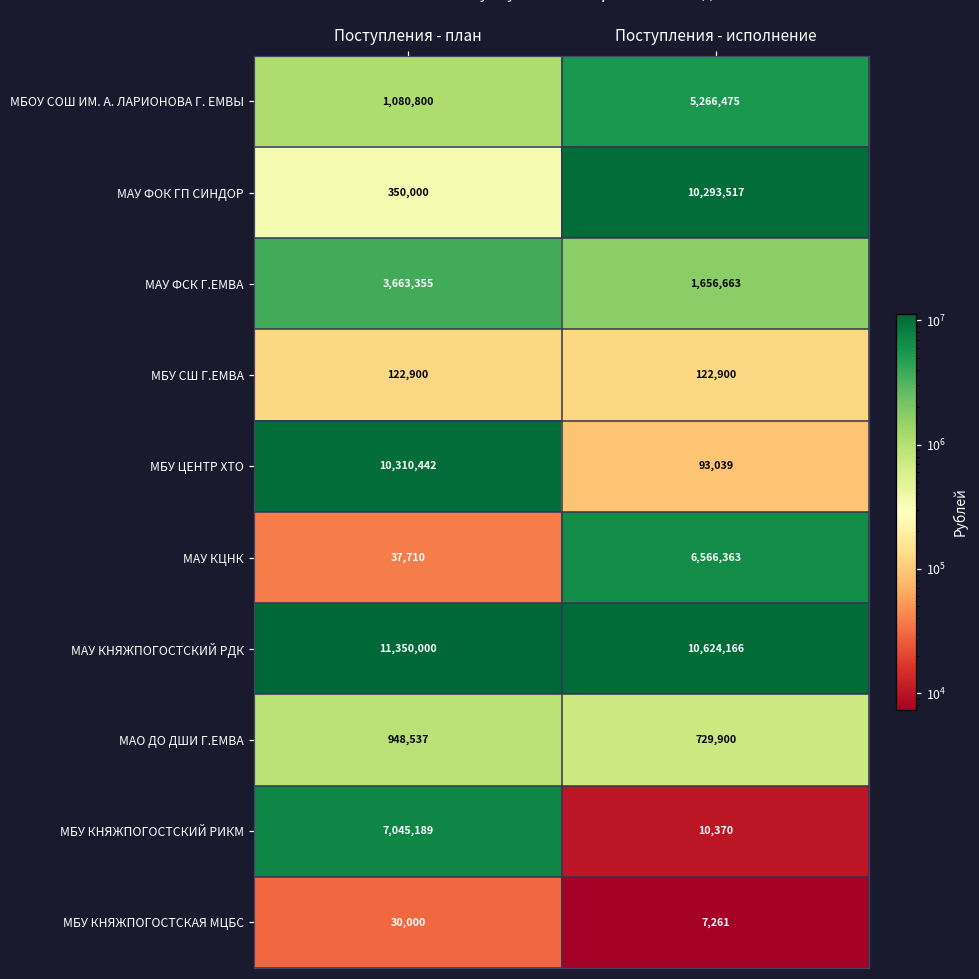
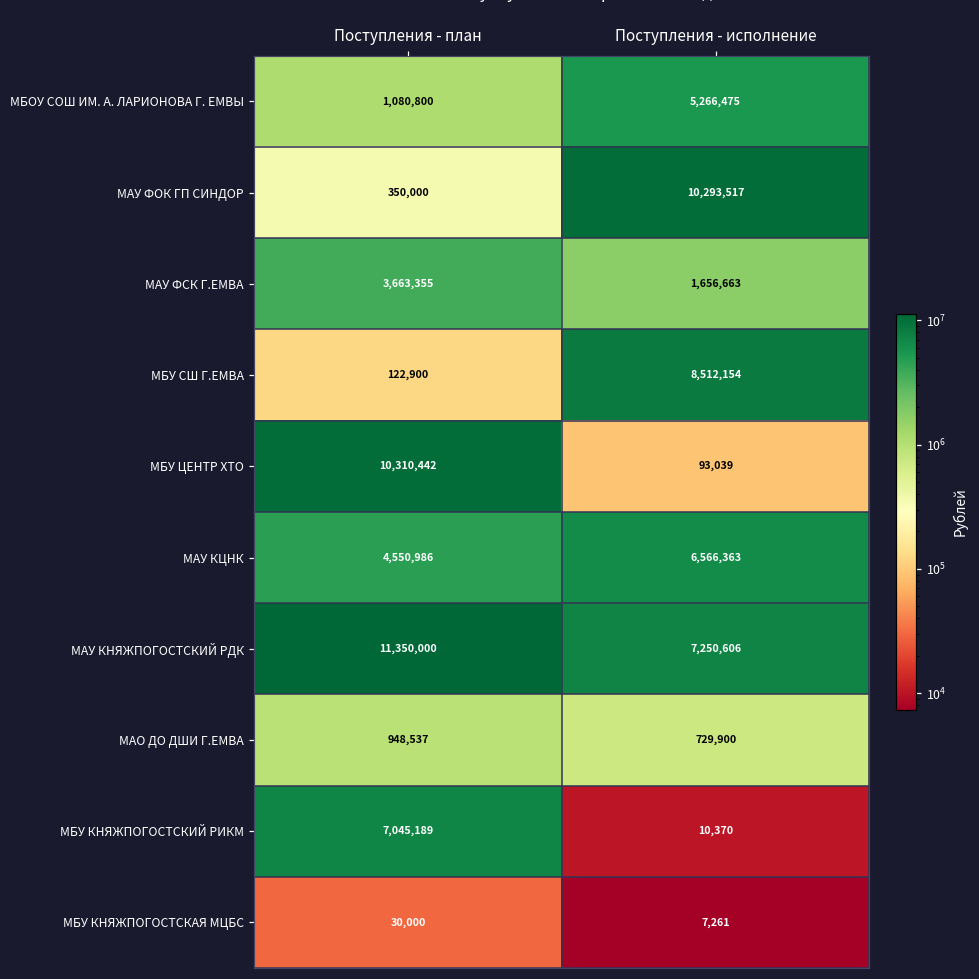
  {
    "МБОУ СОШ ИМ. А. ЛАРИОНОВА Г. ЕМВЫ": {
      "Поступления - план": "1,080,800",
      "Поступления - исполнение": "5,266,475"
    },
    "МАУ ФОК ГП СИНДОР": {
      "Поступления - план": "350,000",
      "Поступления - исполнение": "10,293,517"
    },
    "МАУ ФСК Г.ЕМВА": {
      "Поступления - план": "3,663,355",
      "Поступления - исполнение": "1,656,663"
    },
    "МБУ СШ Г.ЕМВА": {
      "Поступления - план": "122,900",
-     "Поступления - исполнение": "122,900"
+     "Поступления - исполнение": "8,512,154"
    },
    "МБУ ЦЕНТР ХТО": {
      "Поступления - план": "10,310,442",
      "Поступления - исполнение": "93,039"
    },
    "МАУ КЦНК": {
-     "Поступления - план": "37,710",
+     "Поступления - план": "4,550,986",
      "Поступления - исполнение": "6,566,363"
    },
    "МАУ КНЯЖПОГОСТСКИЙ РДК": {
      "Поступления - план": "11,350,000",
-     "Поступления - исполнение": "10,624,166"
+     "Поступления - исполнение": "7,250,606"
    },
    "МАО ДО ДШИ Г.ЕМВА": {
      "Поступления - план": "948,537",
      "Поступления - исполнение": "729,900"
    },
    "МБУ КНЯЖПОГОСТСКИЙ РИКМ": {
      "Поступления - план": "7,045,189",
      "Поступления - исполнение": "10,370"
    },
    "МБУ КНЯЖПОГОСТСКАЯ МЦБС": {
      "Поступления - план": "30,000",
      "Поступления - исполнение": "7,261"
    }
  }
